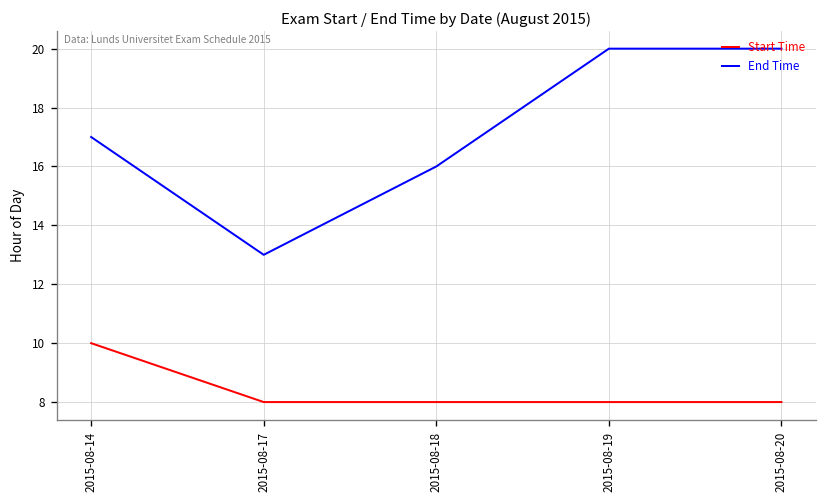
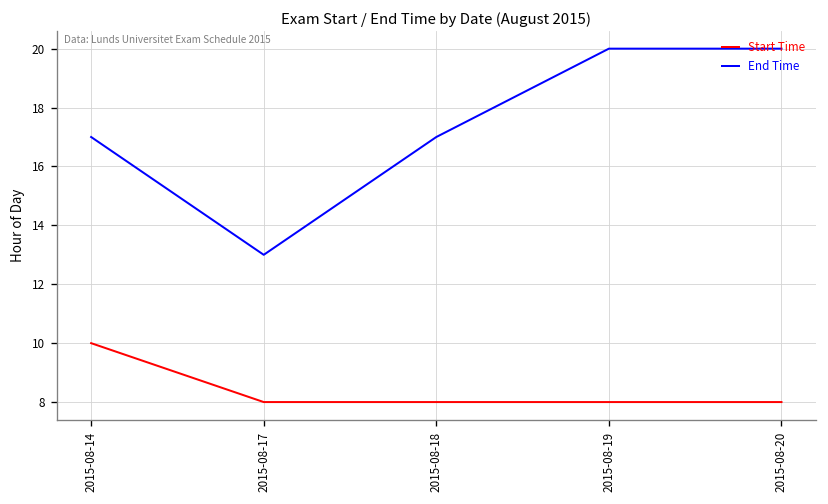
  {
    "Start Time": {
      "2015-08-14": 10,
      "2015-08-17": 8,
      "2015-08-18": 8,
      "2015-08-19": 8,
      "2015-08-20": 8
    },
    "End Time": {
      "2015-08-14": 17,
      "2015-08-17": 13,
-     "2015-08-18": 16,
+     "2015-08-18": 17,
      "2015-08-19": 20,
      "2015-08-20": 20
    }
  }
